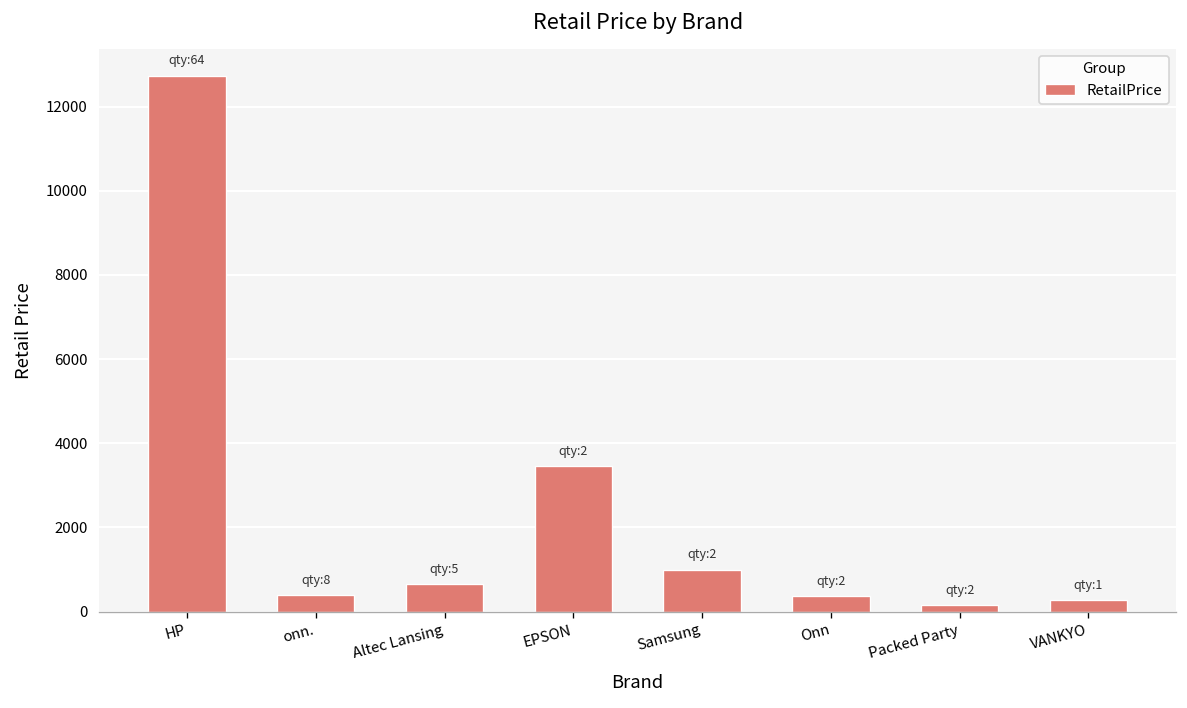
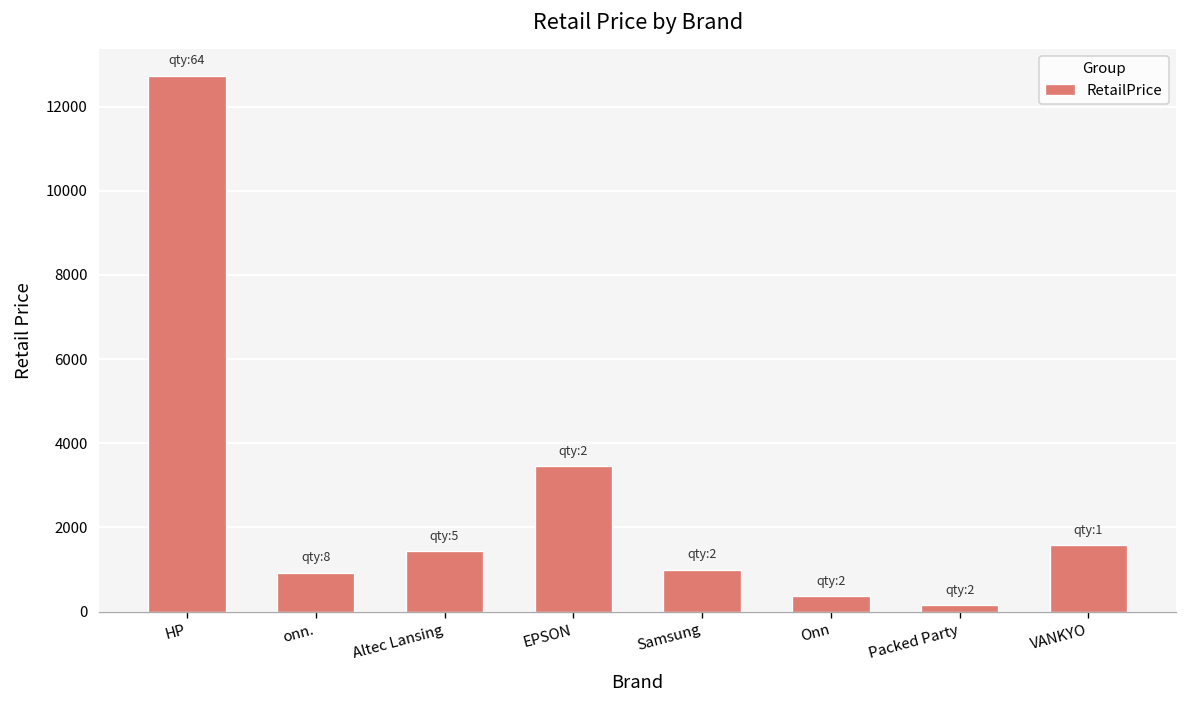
  {
-   "onn.": 400,
-   "Altec Lansing": 600,
-   "VANKYO": 300
+   "onn.": 900,
+   "Altec Lansing": 1400,
+   "VANKYO": 1600
  }
